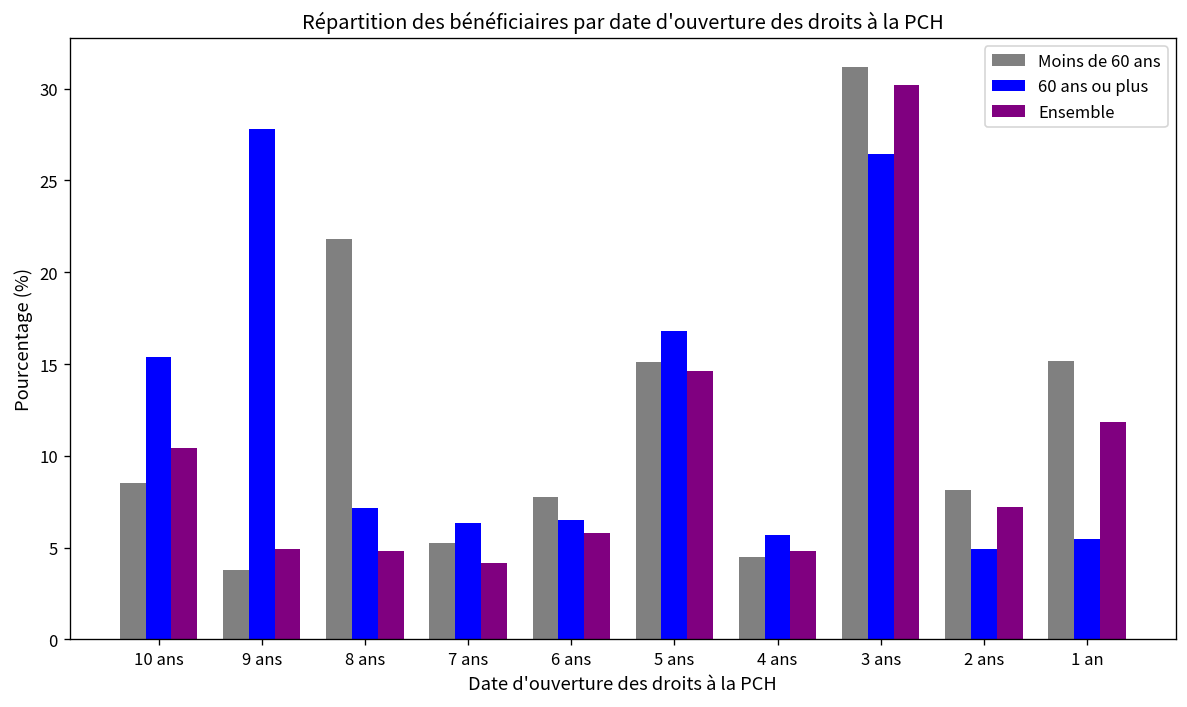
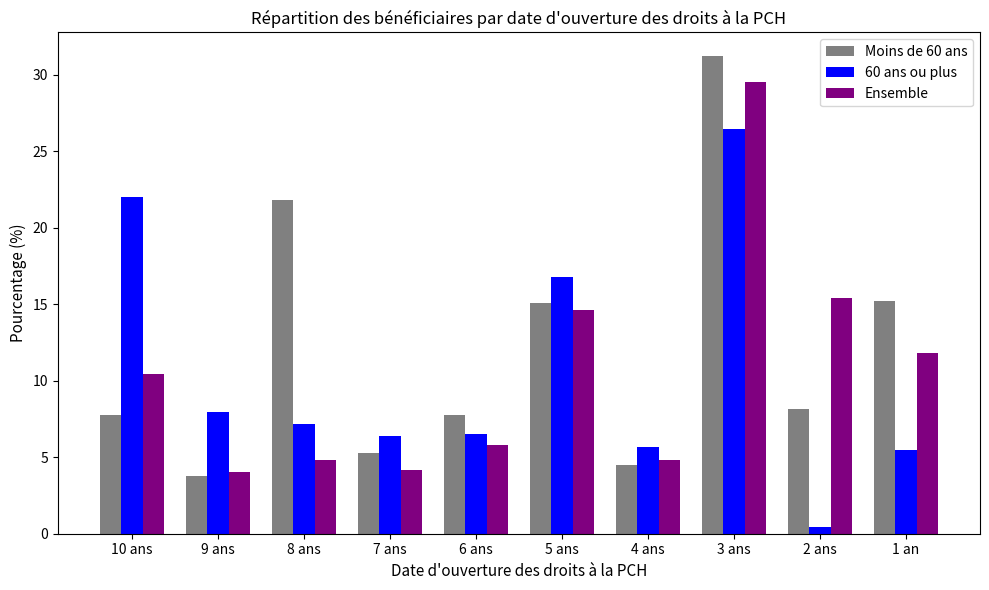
  {
    "Moins de 60 ans": {
-     "10 ans": 8.5,
+     "10 ans": 7.7,
      "9 ans": 3.8,
      "8 ans": 21.8,
      "7 ans": 5.2,
      "6 ans": 7.8,
      "5 ans": 15.1,
      "4 ans": 4.5,
      "3 ans": 31.2,
      "2 ans": 8.1,
      "1 an": 15.2
    },
    "60 ans ou plus": {
-     "10 ans": 15.4,
-     "9 ans": 27.8,
+     "10 ans": 22.0,
+     "9 ans": 8.0,
      "8 ans": 7.2,
      "7 ans": 6.4,
      "6 ans": 6.5,
      "5 ans": 16.8,
      "4 ans": 5.7,
      "3 ans": 26.4,
-     "2 ans": 4.9,
+     "2 ans": 0.4,
      "1 an": 5.5
    },
    "Ensemble": {
      "10 ans": 10.4,
-     "9 ans": 4.9,
+     "9 ans": 4.0,
      "8 ans": 4.8,
      "7 ans": 4.2,
      "6 ans": 5.8,
      "5 ans": 14.6,
      "4 ans": 4.8,
-     "3 ans": 30.2,
-     "2 ans": 7.2,
+     "3 ans": 29.5,
+     "2 ans": 15.4,
      "1 an": 11.8
    }
  }
